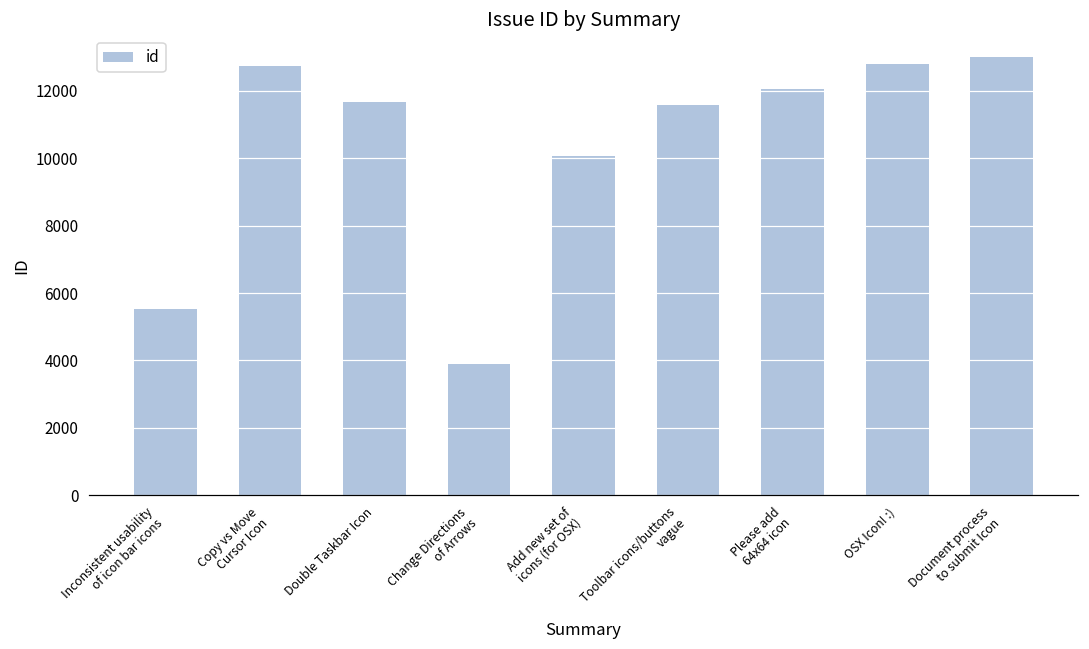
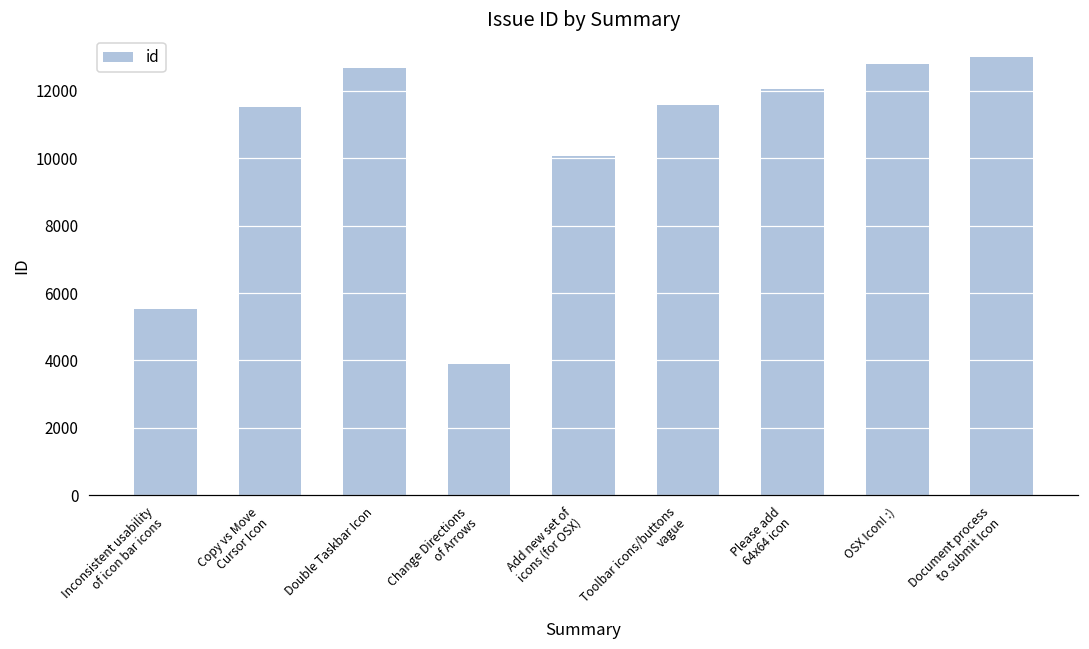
  {
    "Inconsistent usability of icon bar icons": 5500,
-   "Copy vs Move Cursor Icon": 12700,
-   "Double Taskbar Icon": 11700,
+   "Copy vs Move Cursor Icon": 11500,
+   "Double Taskbar Icon": 12700,
    "Change Directions of Arrows": 3900,
    "Add new set of icons (for OSX)": 10100,
    "Toolbar icons/buttons vague": 11600,
    "Please add 64x64 icon": 12100,
    "OSX Icon! :)": 12800,
    "Document process to submit Icon": 13000
  }
